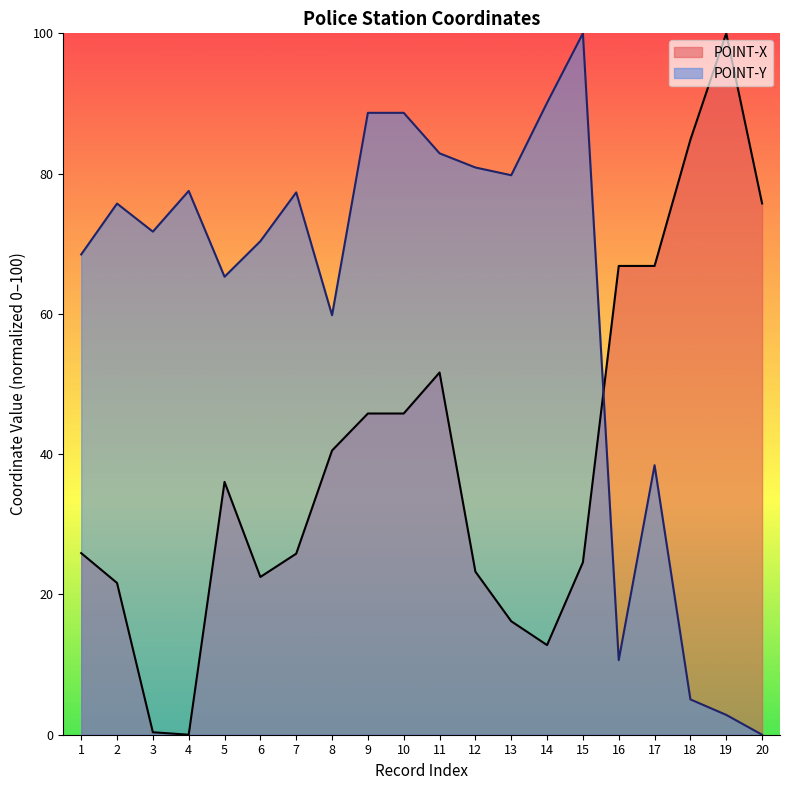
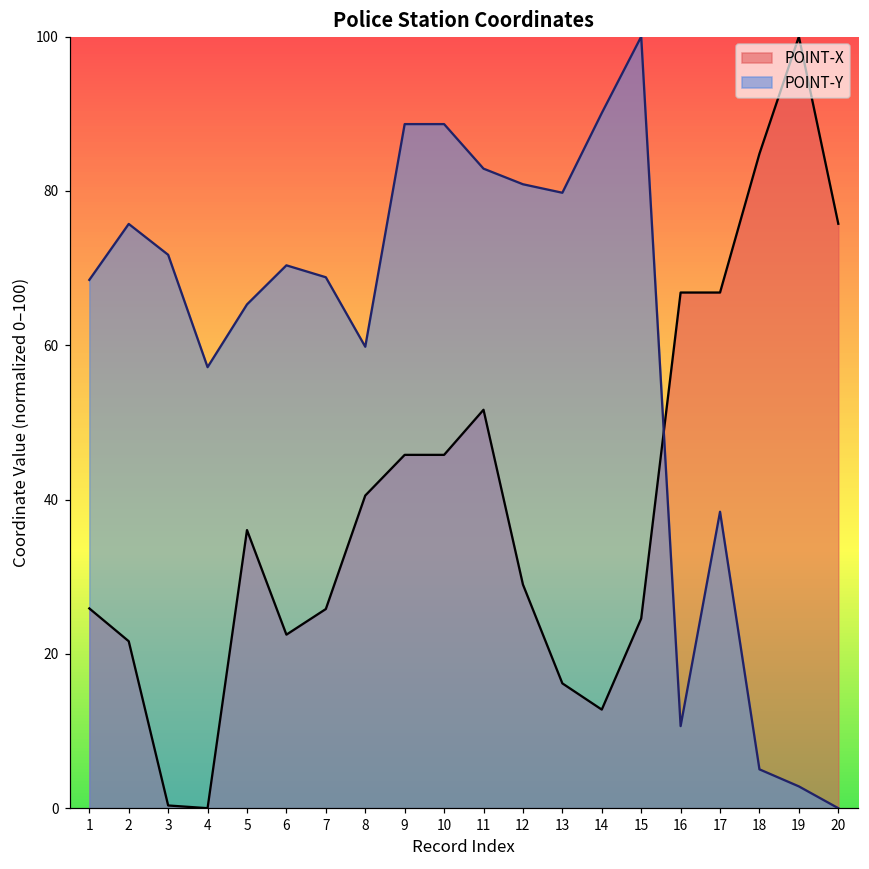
  {
    "POINT-X": {
      "1": 26,
      "2": 22,
      "3": 0,
      "4": 0,
      "5": 36,
      "6": 22,
      "7": 26,
      "8": 41,
      "9": 46,
      "10": 46,
      "11": 52,
-     "12": 23,
+     "12": 29,
      "13": 16,
      "14": 13,
      "15": 25,
      "16": 67,
      "17": 67,
      "18": 85,
      "19": 100,
      "20": 76
    },
    "POINT-Y": {
      "1": 68,
      "2": 76,
      "3": 72,
-     "4": 78,
+     "4": 57,
      "5": 65,
      "6": 70,
-     "7": 77,
+     "7": 69,
      "8": 60,
      "9": 89,
      "10": 89,
      "11": 83,
      "12": 81,
      "13": 80,
      "14": 90,
      "15": 100,
      "16": 11,
      "17": 38,
      "18": 5,
      "19": 3,
      "20": 0
    }
  }
